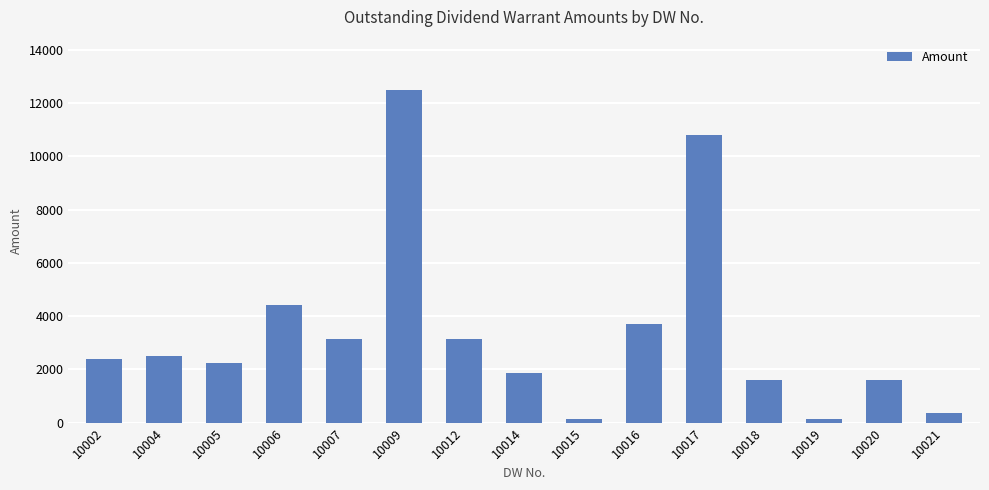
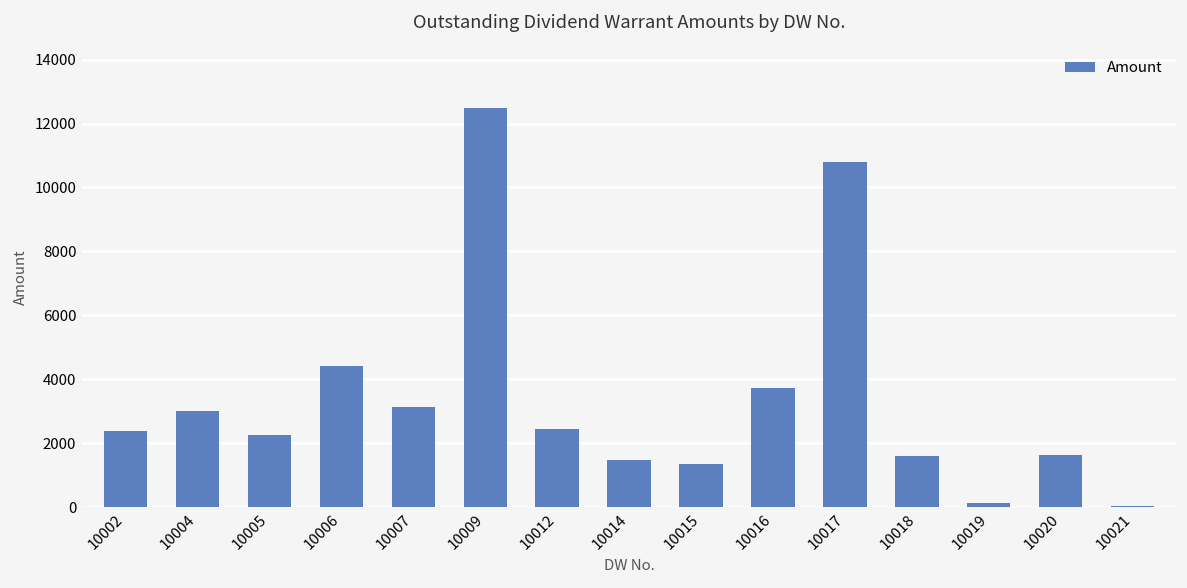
  {
    "10002": 2400,
-   "10004": 2500,
+   "10004": 3000,
    "10005": 2300,
    "10006": 4400,
    "10007": 3100,
    "10009": 12500,
-   "10012": 3100,
-   "10014": 1900,
-   "10015": 100,
+   "10012": 2500,
+   "10014": 1500,
+   "10015": 1300,
    "10016": 3700,
    "10017": 10800,
    "10018": 1600,
    "10019": 100,
    "10020": 1600,
-   "10021": 400
+   "10021": 100
  }
